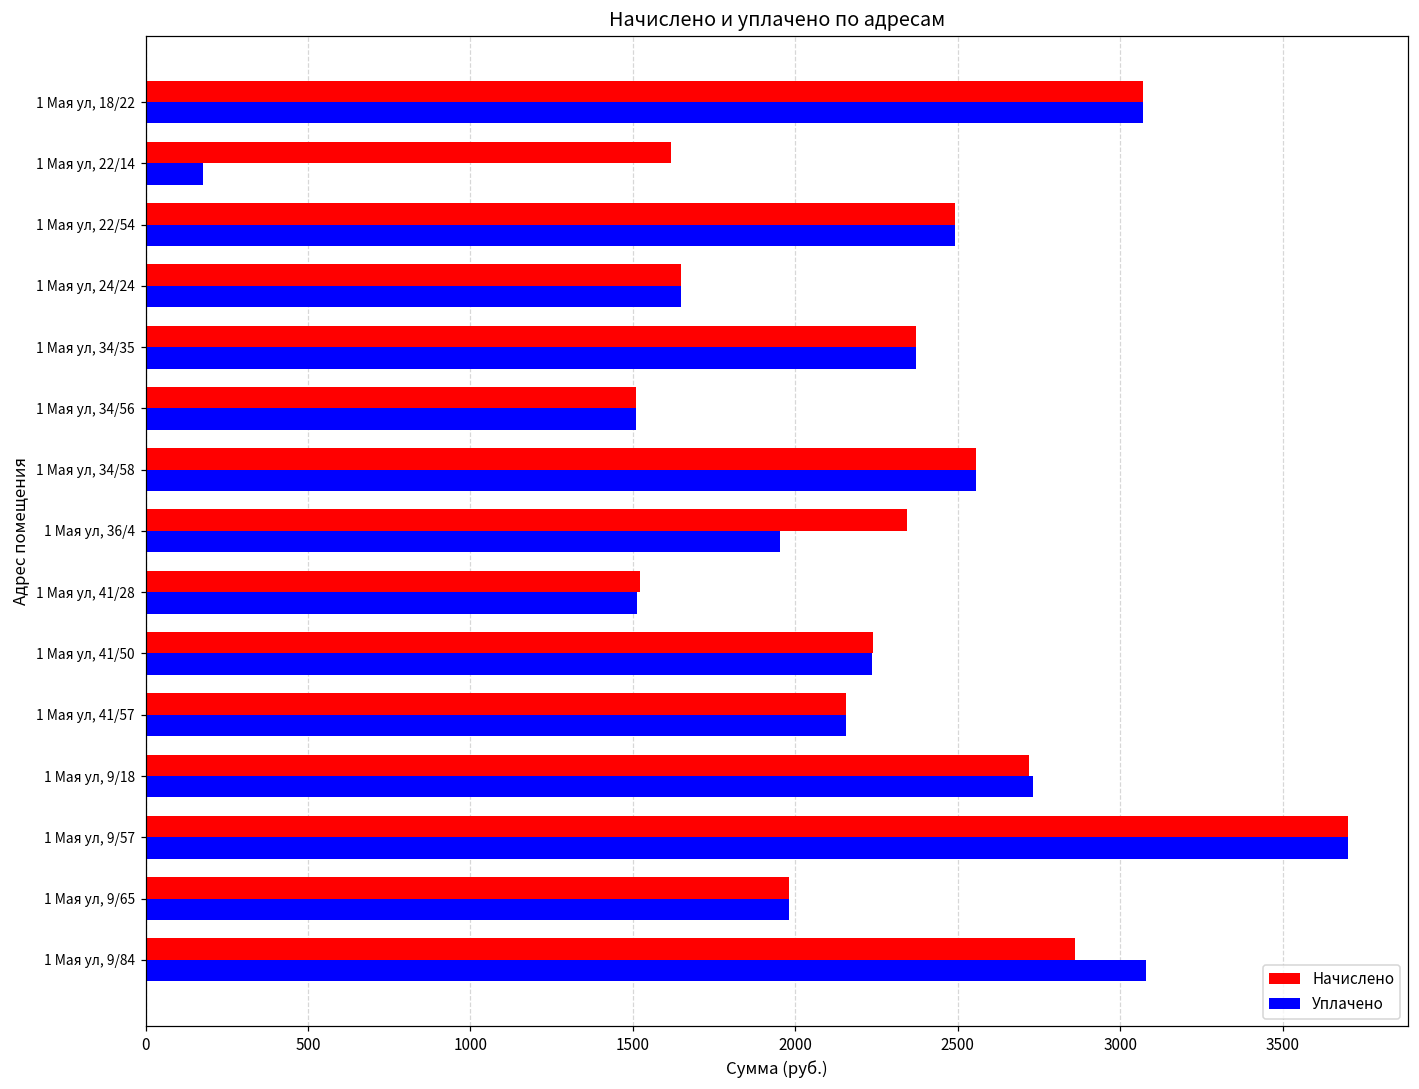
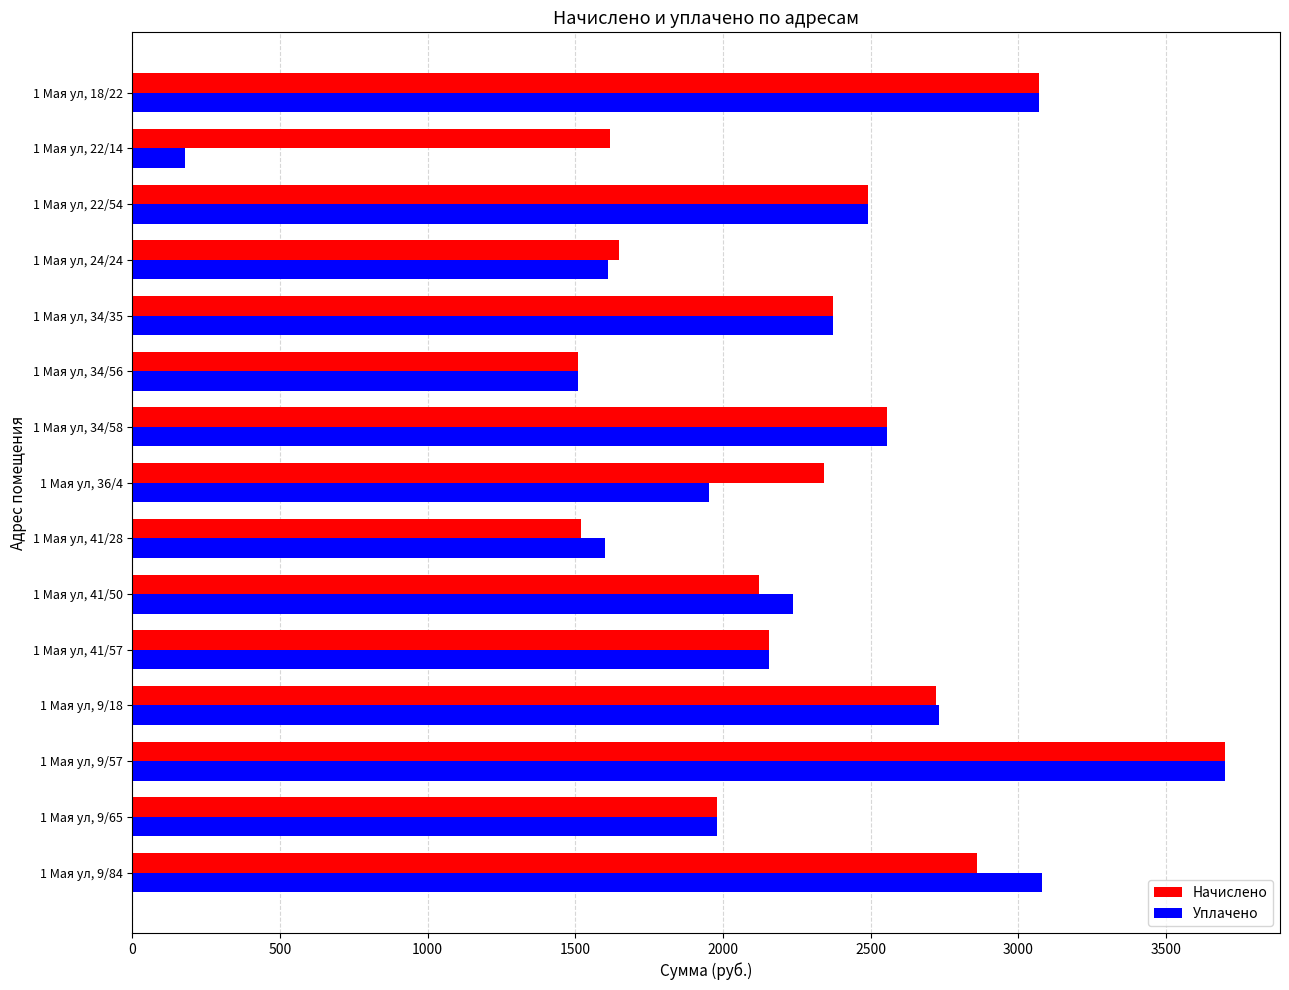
  {
    "Начислено": {
      "1 Мая ул, 18/22": 3070,
      "1 Мая ул, 22/14": 1620,
      "1 Мая ул, 22/54": 2490,
      "1 Мая ул, 24/24": 1650,
      "1 Мая ул, 34/35": 2370,
      "1 Мая ул, 34/56": 1510,
      "1 Мая ул, 34/58": 2560,
      "1 Мая ул, 36/4": 2340,
      "1 Мая ул, 41/28": 1520,
-     "1 Мая ул, 41/50": 2240,
+     "1 Мая ул, 41/50": 2120,
      "1 Мая ул, 41/57": 2160,
      "1 Мая ул, 9/18": 2720,
      "1 Мая ул, 9/57": 3700,
      "1 Мая ул, 9/65": 1980,
      "1 Мая ул, 9/84": 2860
    },
    "Уплачено": {
      "1 Мая ул, 18/22": 3070,
      "1 Мая ул, 22/14": 180,
      "1 Мая ул, 22/54": 2490,
-     "1 Мая ул, 24/24": 1650,
+     "1 Мая ул, 24/24": 1610,
      "1 Мая ул, 34/35": 2370,
      "1 Мая ул, 34/56": 1510,
      "1 Мая ул, 34/58": 2560,
      "1 Мая ул, 36/4": 1950,
-     "1 Мая ул, 41/28": 1510,
+     "1 Мая ул, 41/28": 1600,
      "1 Мая ул, 41/50": 2240,
      "1 Мая ул, 41/57": 2160,
      "1 Мая ул, 9/18": 2730,
      "1 Мая ул, 9/57": 3700,
      "1 Мая ул, 9/65": 1980,
      "1 Мая ул, 9/84": 3080
    }
  }
